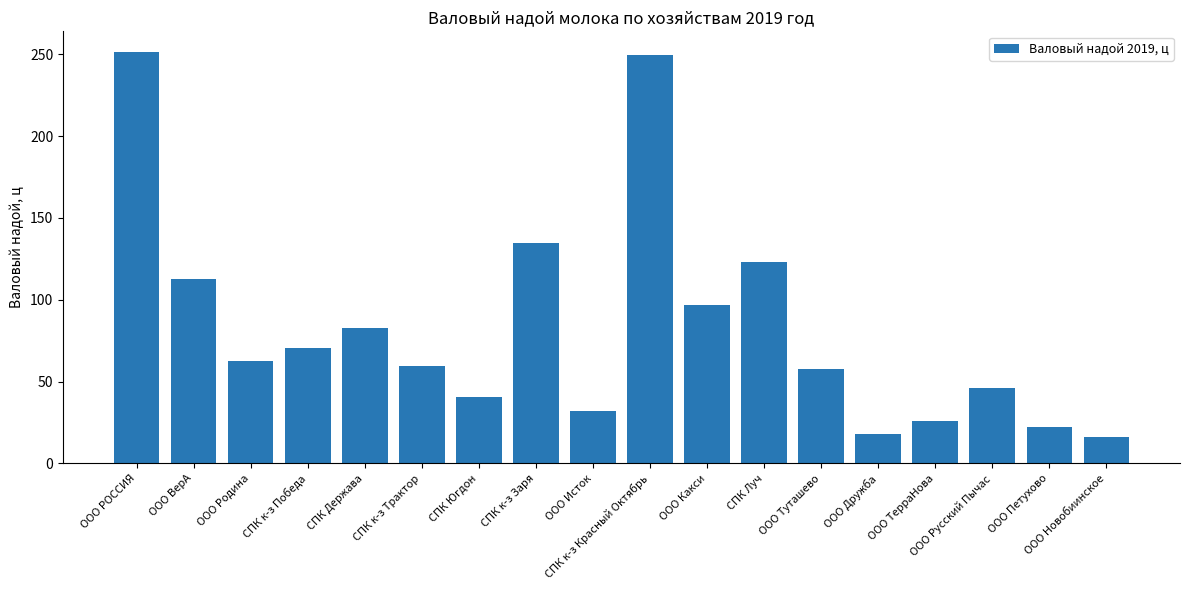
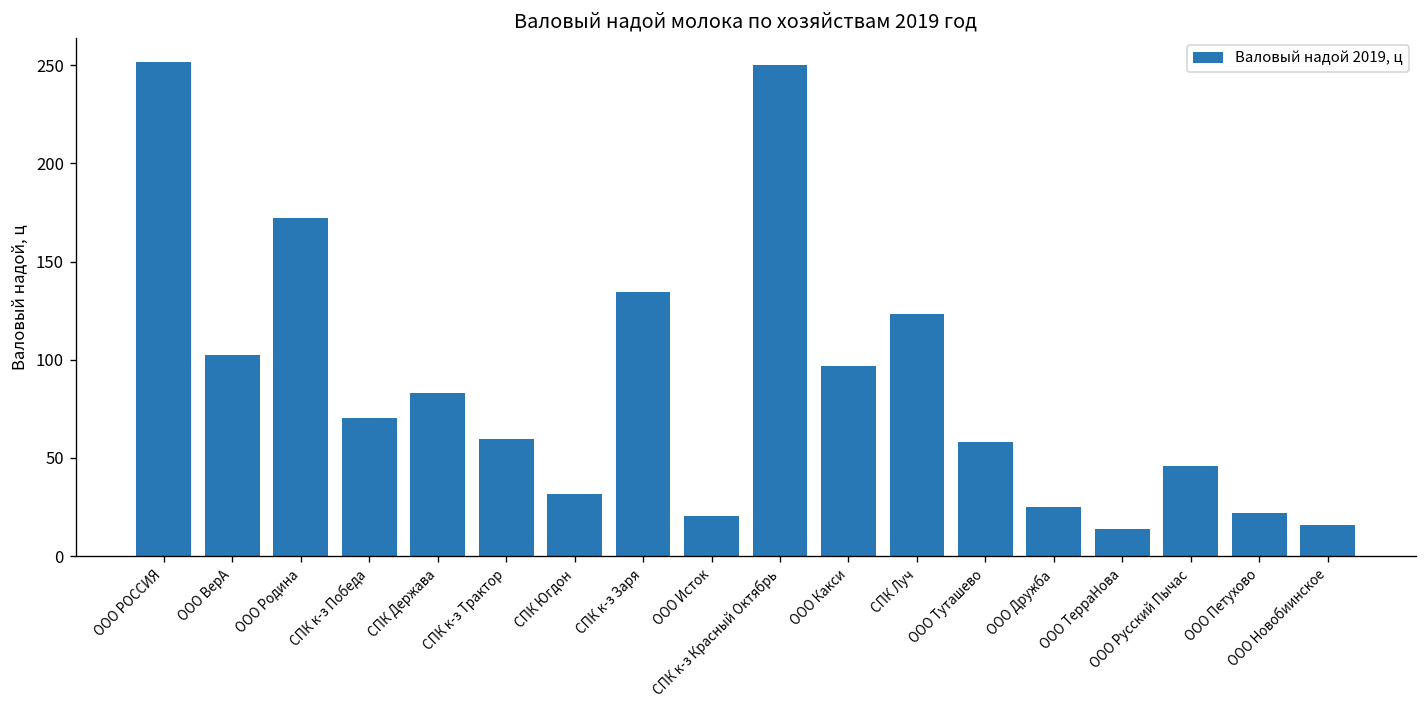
  {
    "ООО РОССИЯ": 251,
-   "ООО ВерА": 113,
-   "ООО Родина": 62,
+   "ООО ВерА": 103,
+   "ООО Родина": 172,
    "СПК к-з Победа": 70,
    "СПК Держава": 83,
    "СПК к-з Трактор": 59,
-   "СПК Югдон": 40,
+   "СПК Югдон": 32,
    "СПК к-з Заря": 135,
-   "ООО Исток": 32,
+   "ООО Исток": 20,
    "СПК к-з Красный Октябрь": 250,
    "ООО Какси": 97,
    "СПК Луч": 123,
    "ООО Туташево": 58,
-   "ООО Дружба": 18,
-   "ООО ТерраНова": 26,
+   "ООО Дружба": 25,
+   "ООО ТерраНова": 14,
    "ООО Русский Пычас": 46,
    "ООО Петухово": 22,
    "ООО Новобиинское": 16
  }
